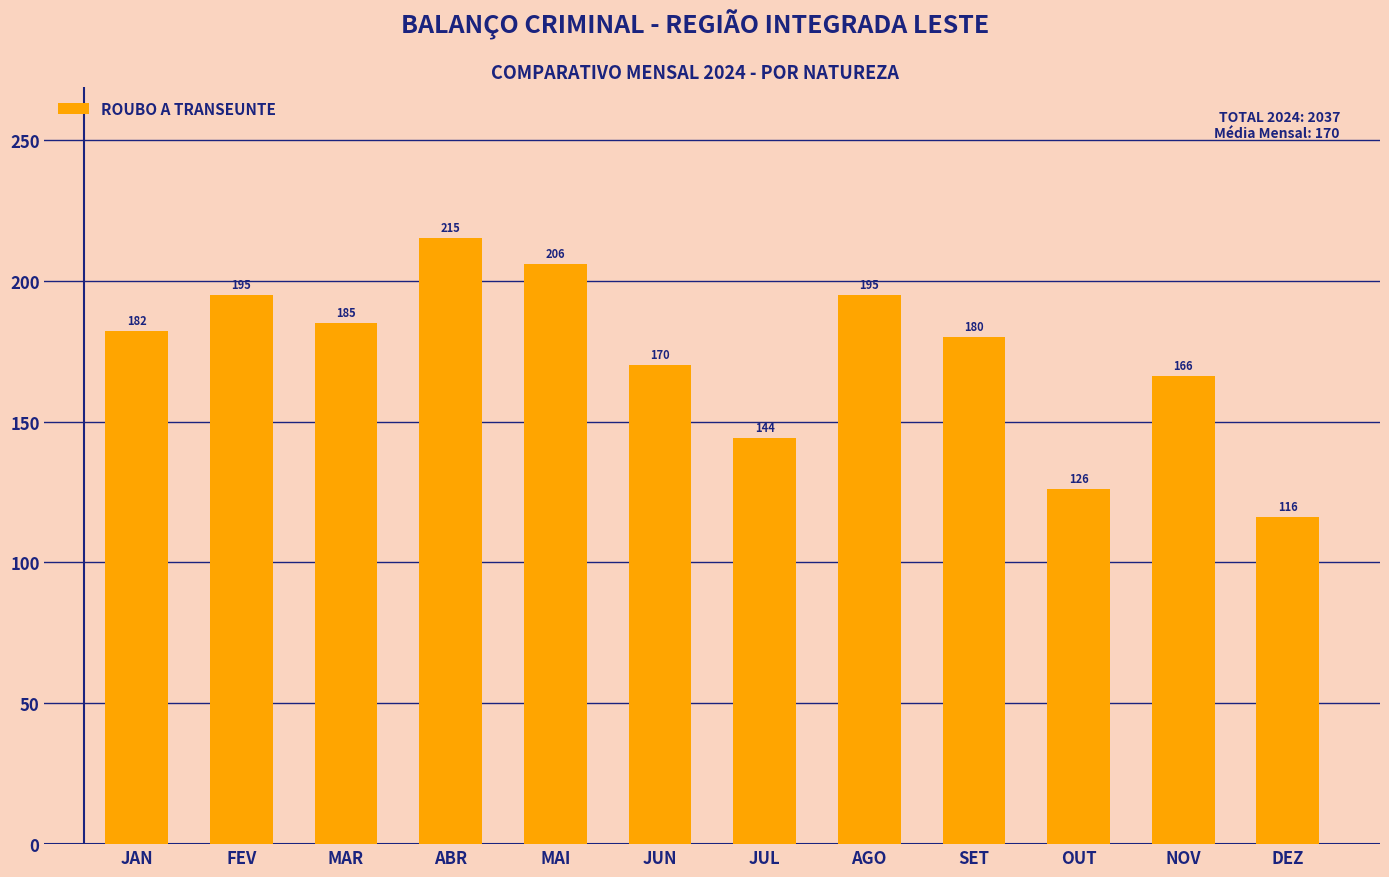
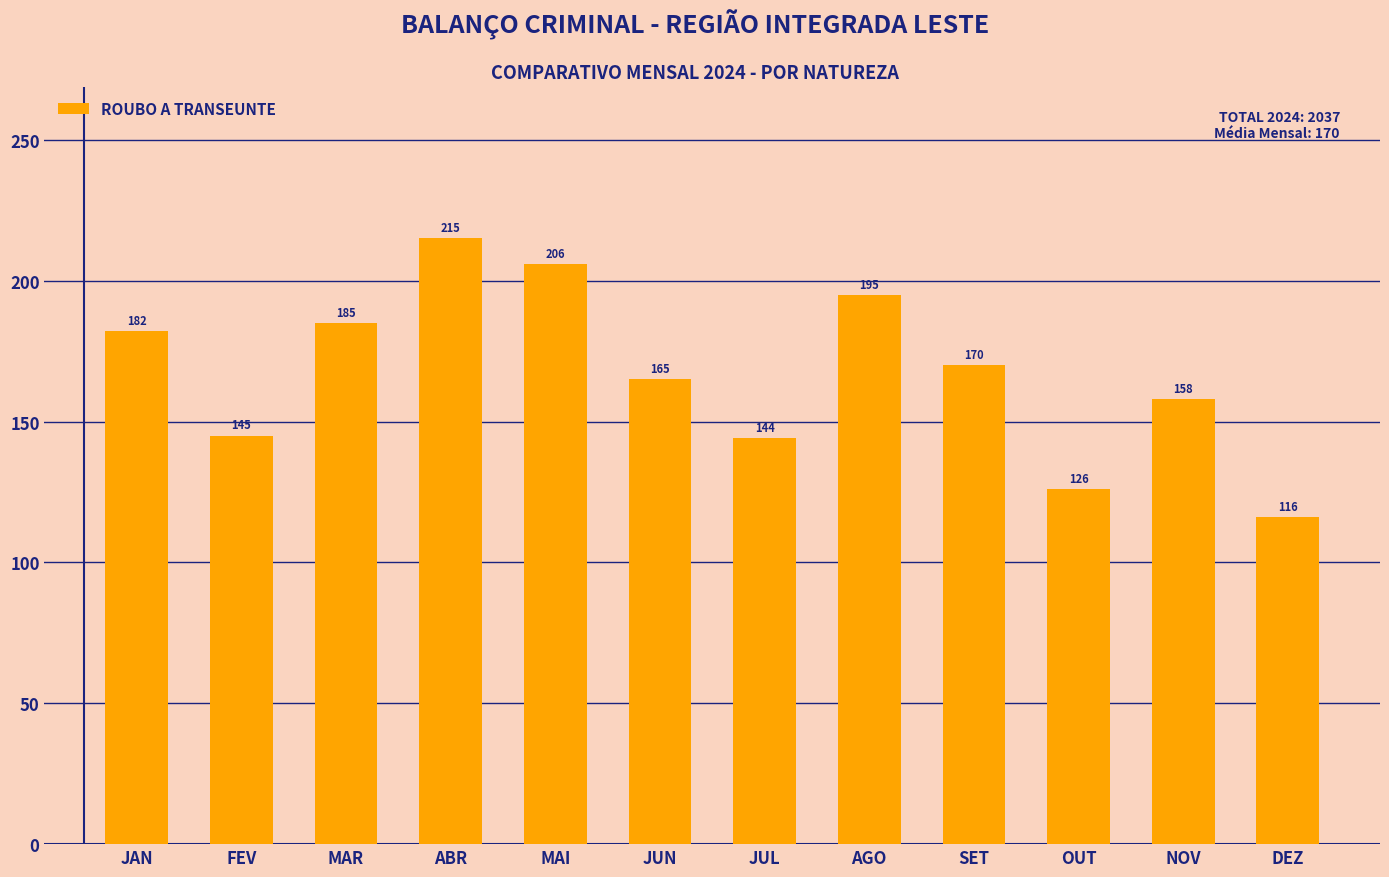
  {
    "JAN": 182,
-   "FEV": 195,
+   "FEV": 145,
    "MAR": 185,
    "ABR": 215,
    "MAI": 206,
-   "JUN": 170,
+   "JUN": 165,
    "JUL": 144,
    "AGO": 195,
-   "SET": 180,
+   "SET": 170,
    "OUT": 126,
-   "NOV": 166,
+   "NOV": 158,
    "DEZ": 116
  }
